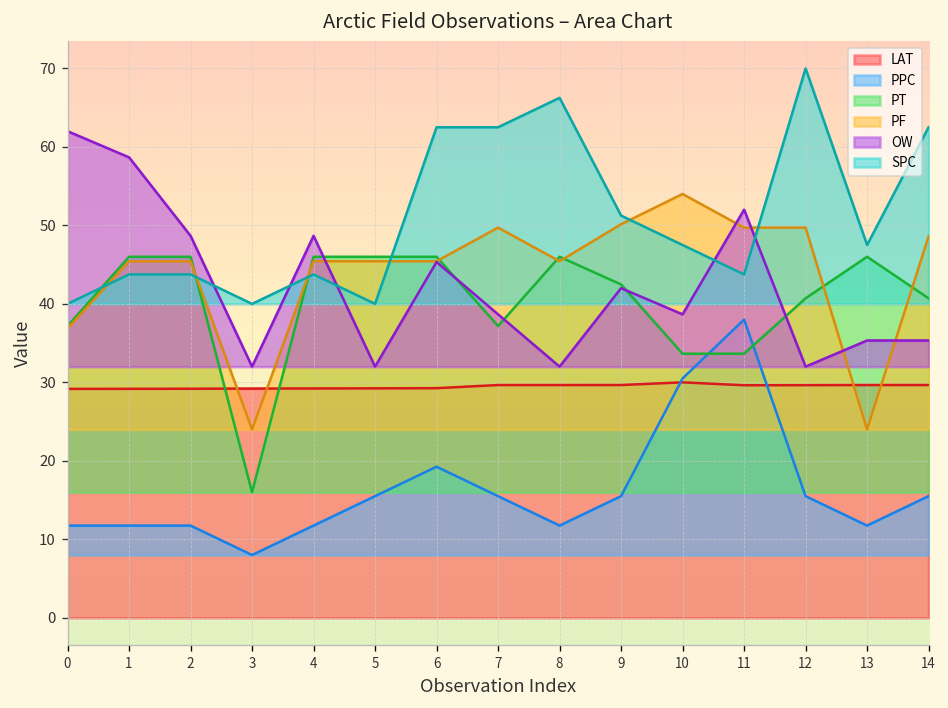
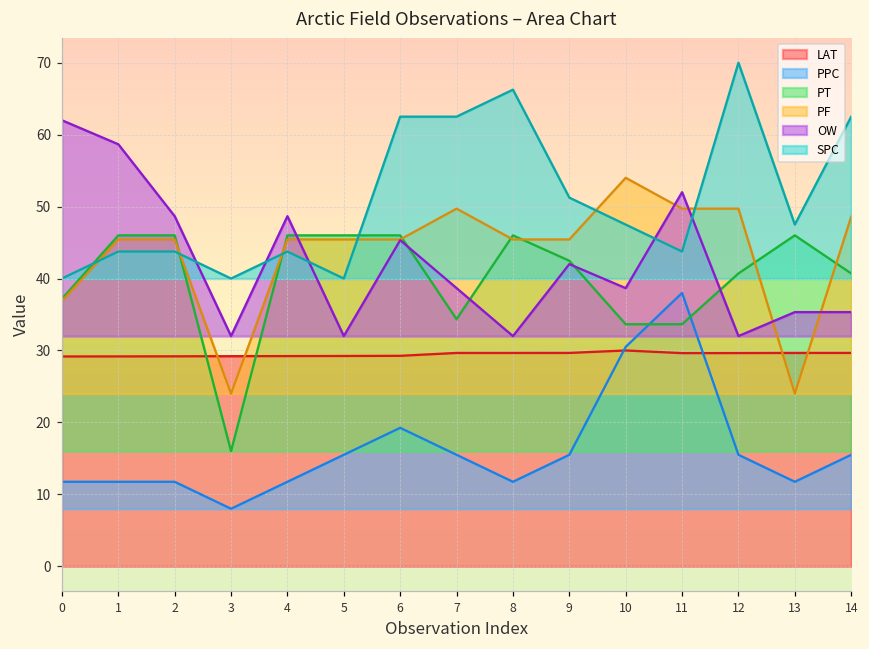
  {
    "LAT": {
      "0": 29,
      "1": 29,
      "2": 29,
      "3": 29,
      "4": 29,
      "5": 29,
      "6": 29,
      "7": 30,
      "8": 30,
      "9": 30,
      "10": 30,
      "11": 30,
      "12": 30,
      "13": 30,
      "14": 30
    },
    "PT": {
      "1": 46,
      "2": 46,
      "3": 16,
      "4": 46,
      "5": 46,
      "6": 46,
-     "7": 37,
+     "7": 34,
      "8": 46,
      "9": 42,
      "10": 34,
      "11": 34,
      "12": 41,
      "13": 46,
      "14": 41
    },
    "PF": {
      "1": 45,
      "2": 45,
      "3": 24,
      "4": 45,
      "5": 45,
      "7": 50,
      "8": 45,
-     "9": 50,
+     "9": 45,
      "10": 54,
      "11": 50,
      "12": 50,
      "13": 24,
      "14": 49
    },
    "OW": {
      "0": 62,
      "1": 59,
      "2": 49,
      "3": 32,
      "4": 49,
      "5": 32,
      "7": 39,
      "8": 32,
      "9": 42,
      "10": 39,
      "11": 52,
      "12": 32,
      "13": 35,
      "14": 35
    }
  }
